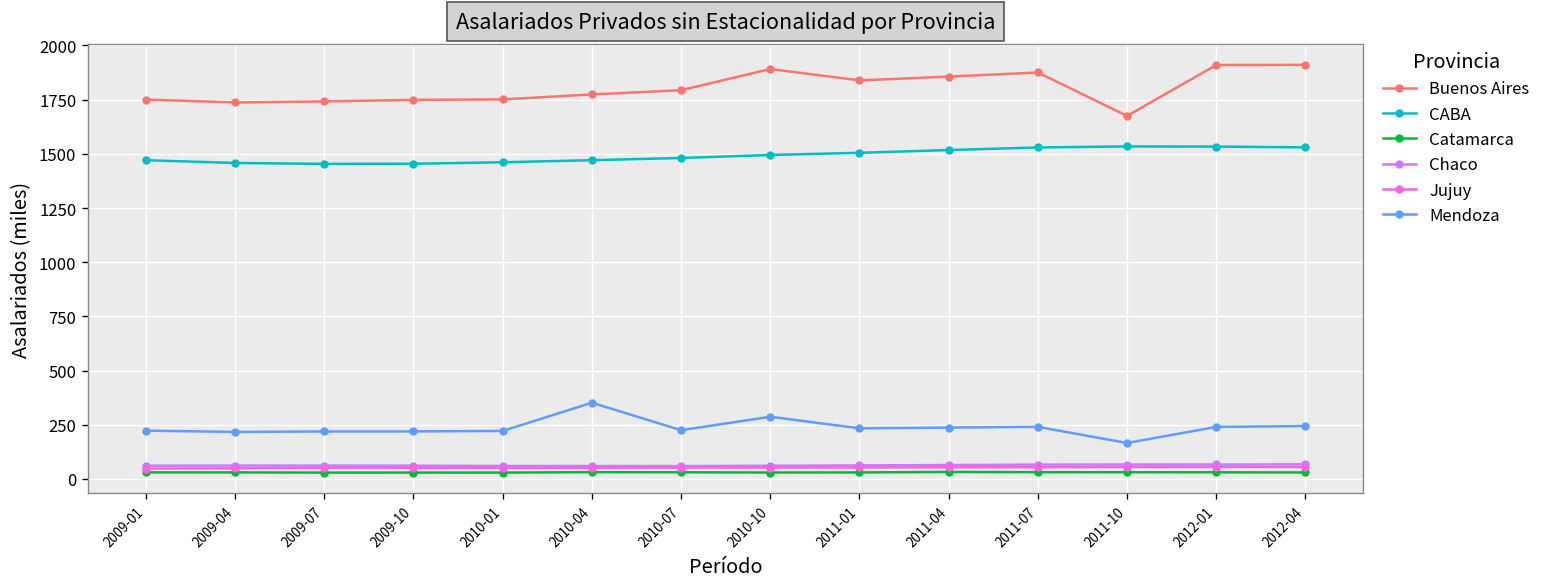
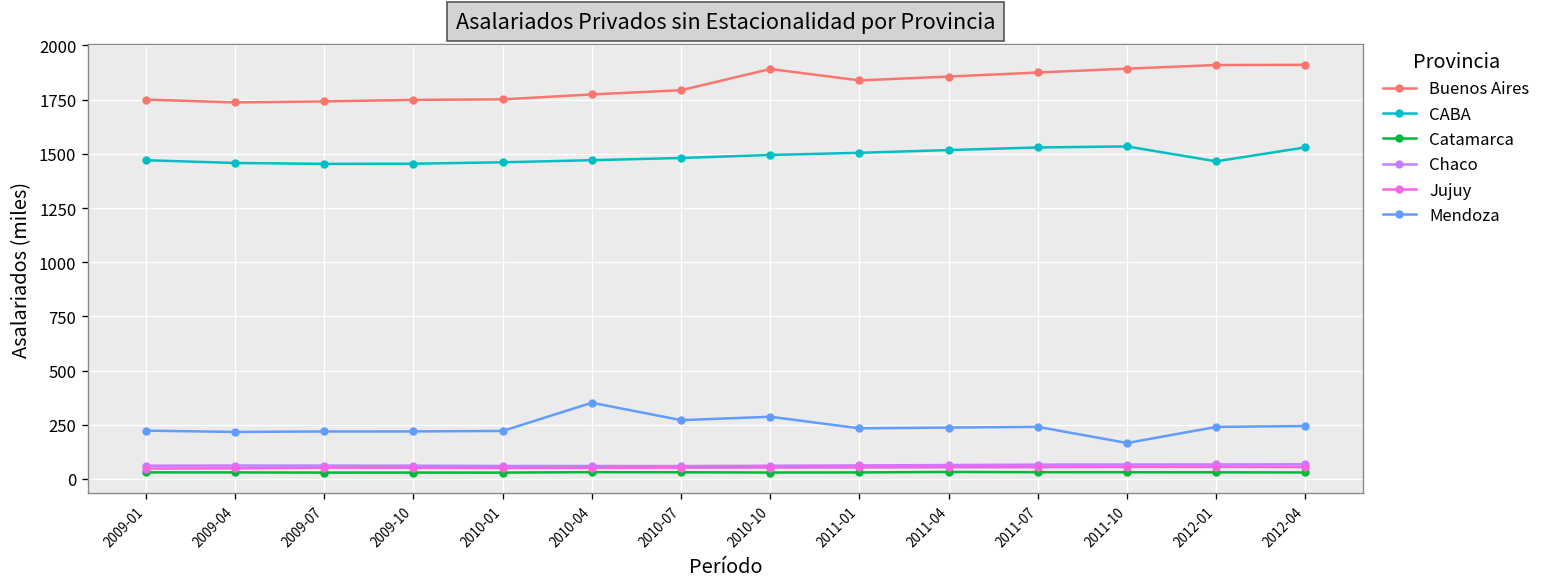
  {
    "Buenos Aires": {
      "2009-01": 1750,
      "2009-04": 1740,
      "2009-07": 1740,
      "2009-10": 1750,
      "2010-01": 1750,
      "2010-04": 1770,
      "2010-07": 1790,
      "2010-10": 1890,
      "2011-01": 1840,
      "2011-04": 1860,
      "2011-07": 1880,
-     "2011-10": 1680,
+     "2011-10": 1890,
      "2012-01": 1910,
      "2012-04": 1910
    },
    "CABA": {
      "2009-01": 1470,
      "2009-04": 1460,
      "2009-07": 1450,
      "2009-10": 1450,
      "2010-01": 1460,
      "2010-04": 1470,
      "2010-07": 1480,
      "2010-10": 1490,
      "2011-01": 1500,
      "2011-04": 1520,
      "2011-07": 1530,
      "2011-10": 1530,
-     "2012-01": 1530,
+     "2012-01": 1470,
      "2012-04": 1530
    },
    "Catamarca": {
      "2009-01": 30,
      "2009-04": 30,
      "2009-07": 30,
      "2009-10": 30,
      "2010-01": 30,
      "2010-04": 30,
      "2010-07": 30,
      "2010-10": 30,
      "2011-01": 30,
      "2011-04": 30,
      "2011-07": 30,
      "2011-10": 30,
      "2012-01": 30,
      "2012-04": 30
    },
    "Mendoza": {
      "2009-01": 220,
      "2009-04": 220,
      "2009-07": 220,
      "2009-10": 220,
      "2010-01": 220,
      "2010-04": 350,
-     "2010-07": 230,
+     "2010-07": 270,
      "2010-10": 290,
      "2011-01": 230,
      "2011-04": 240,
      "2011-07": 240,
      "2011-10": 170,
      "2012-01": 240,
      "2012-04": 240
    }
  }
